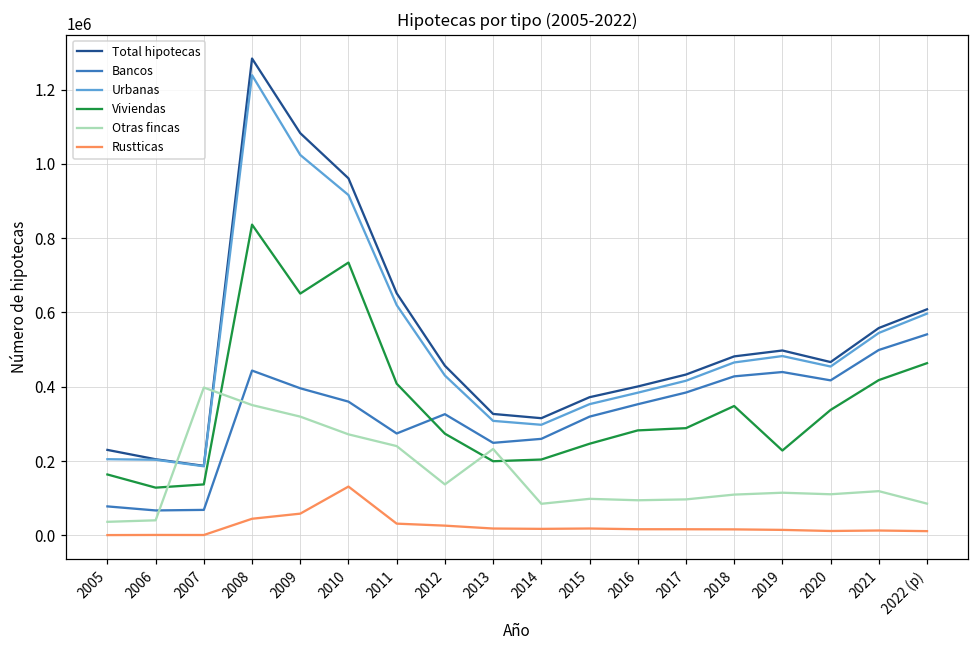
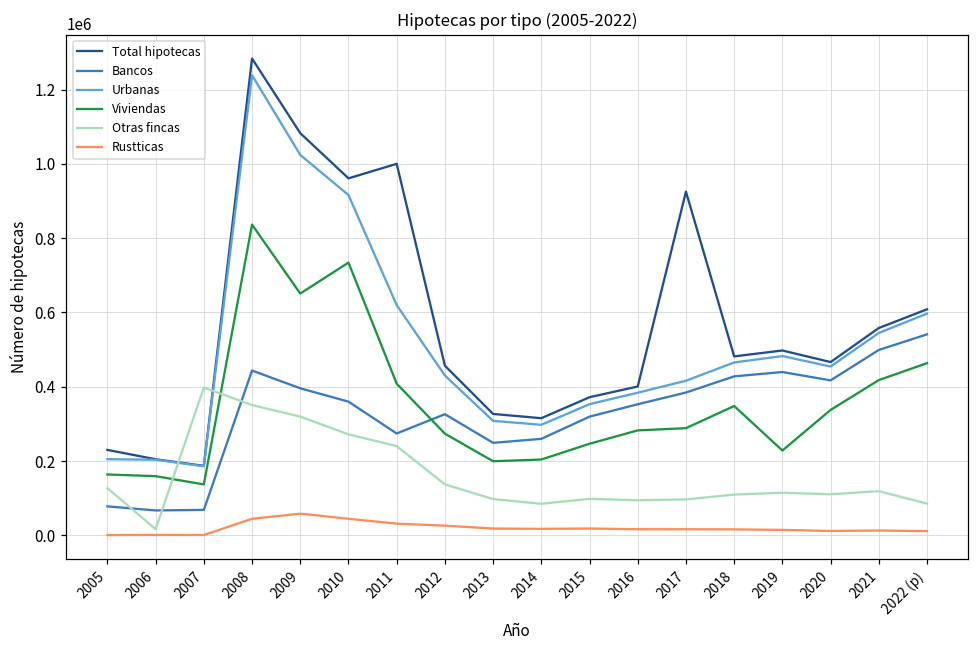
  {
    "Total hipotecas": {
      "2005": 230000,
      "2008": 1280000,
      "2009": 1080000,
      "2010": 960000,
-     "2011": 650000,
+     "2011": 1000000,
      "2012": 460000,
      "2013": 330000,
      "2014": 320000,
      "2015": 370000,
      "2016": 400000,
-     "2017": 430000,
+     "2017": 930000,
      "2018": 480000,
      "2019": 500000,
      "2020": 470000,
      "2021": 560000,
      "2022 (p)": 610000
    },
    "Viviendas": {
      "2005": 160000,
-     "2006": 130000,
+     "2006": 160000,
      "2007": 140000,
      "2008": 840000,
      "2009": 650000,
      "2010": 730000,
      "2011": 410000,
      "2012": 270000,
      "2013": 200000,
      "2014": 200000,
      "2015": 250000,
      "2016": 280000,
      "2017": 290000,
      "2018": 350000,
      "2019": 230000,
      "2020": 340000,
      "2021": 420000,
      "2022 (p)": 460000
    },
    "Otras fincas": {
-     "2005": 40000,
-     "2006": 40000,
+     "2005": 130000,
+     "2006": 20000,
      "2007": 400000,
      "2008": 350000,
      "2009": 320000,
      "2010": 270000,
      "2011": 240000,
      "2012": 140000,
-     "2013": 230000,
+     "2013": 100000,
      "2014": 90000,
      "2015": 100000,
      "2016": 90000,
      "2017": 100000,
      "2018": 110000,
      "2019": 110000,
      "2020": 110000,
      "2021": 120000,
      "2022 (p)": 90000
    },
    "Rustticas": {
      "2005": 0,
      "2006": 0,
      "2007": 0,
      "2008": 40000,
      "2009": 60000,
-     "2010": 130000,
+     "2010": 40000,
      "2011": 30000,
      "2012": 30000,
      "2013": 20000,
      "2014": 20000,
      "2015": 20000,
      "2016": 20000,
      "2017": 20000,
      "2018": 20000,
      "2019": 10000,
      "2020": 10000,
      "2021": 10000,
      "2022 (p)": 10000
    }
  }
